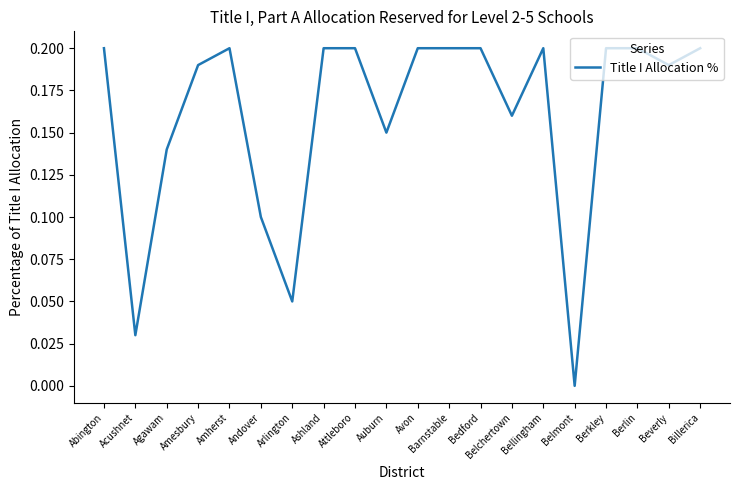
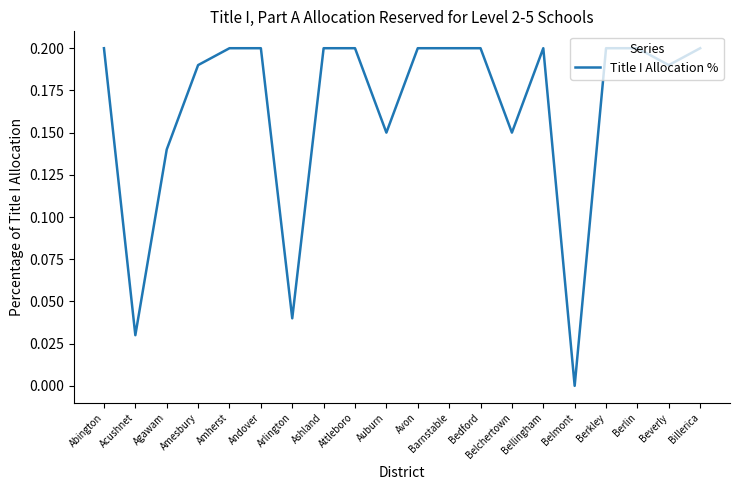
  {
    "Abington": 0.20,
    "Acushnet": 0.03,
    "Agawam": 0.14,
    "Amesbury": 0.19,
    "Amherst": 0.20,
-   "Andover": 0.1,
-   "Arlington": 0.05,
+   "Andover": 0.2,
+   "Arlington": 0.04,
    "Ashland": 0.20,
    "Attleboro": 0.20,
    "Auburn": 0.15,
    "Avon": 0.20,
    "Barnstable": 0.20,
    "Bedford": 0.20,
-   "Belchertown": 0.16,
+   "Belchertown": 0.15,
    "Bellingham": 0.20,
    "Belmont": 0.00
  }
